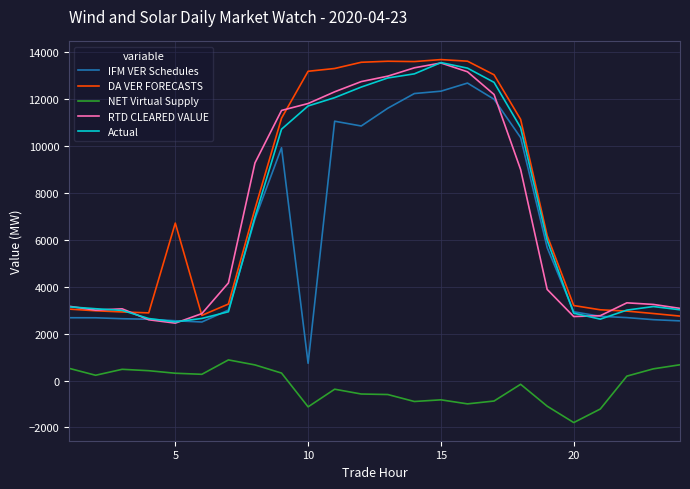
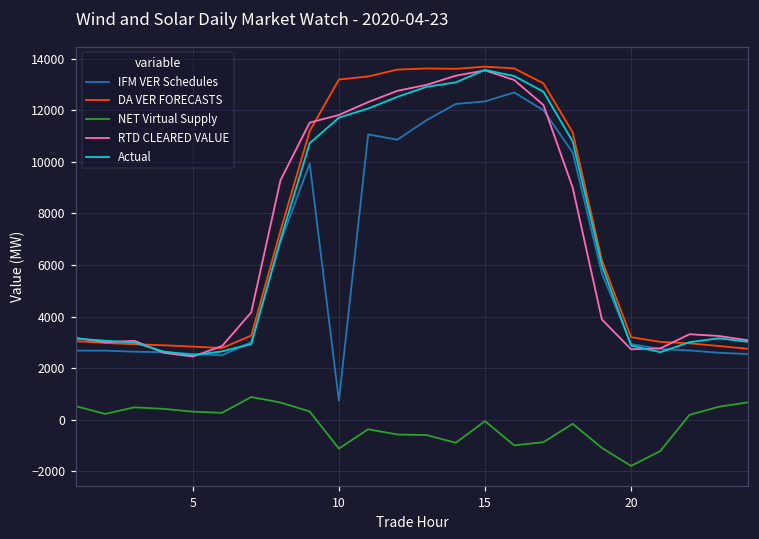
  {
    "IFM VER Schedules": {
      "10": 700,
      "15": 12300
    },
    "DA VER FORECASTS": {
-     "5": 6700,
+     "5": 2800,
      "10": 13200,
      "15": 13700,
      "20": 3200
    },
    "NET Virtual Supply": {
      "5": 300,
      "10": -1100,
-     "15": -800,
+     "15": -100,
      "20": -1800
    },
    "RTD CLEARED VALUE": {
      "20": 2700
    }
  }
